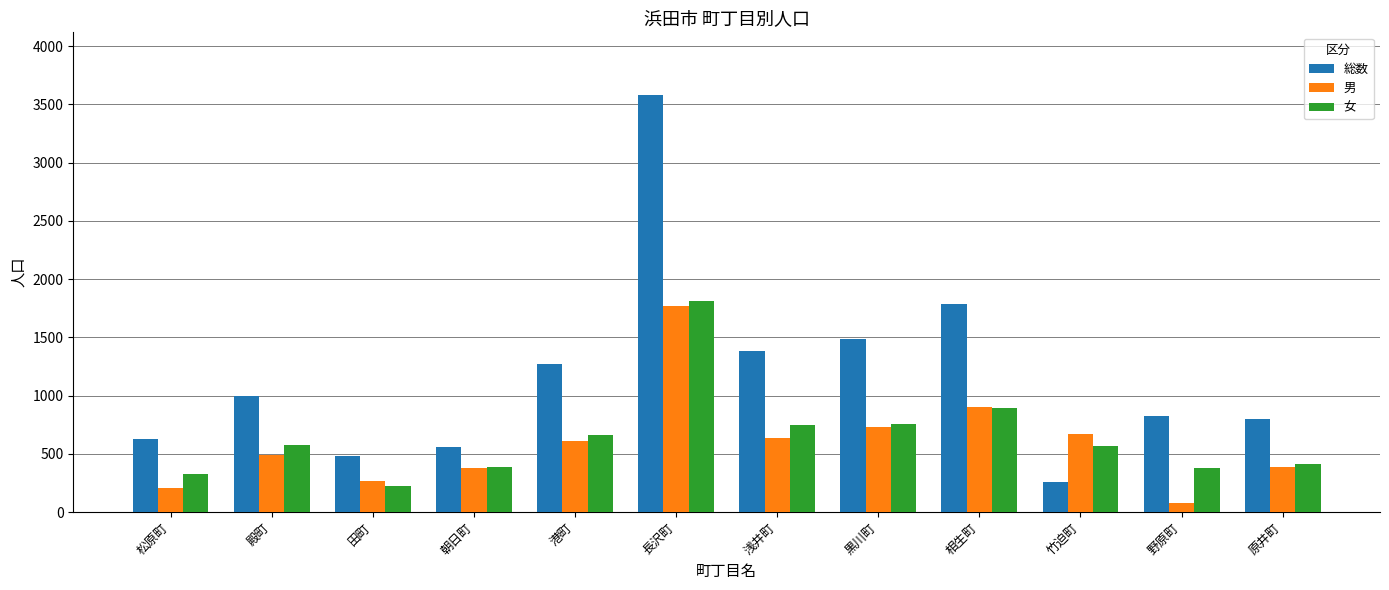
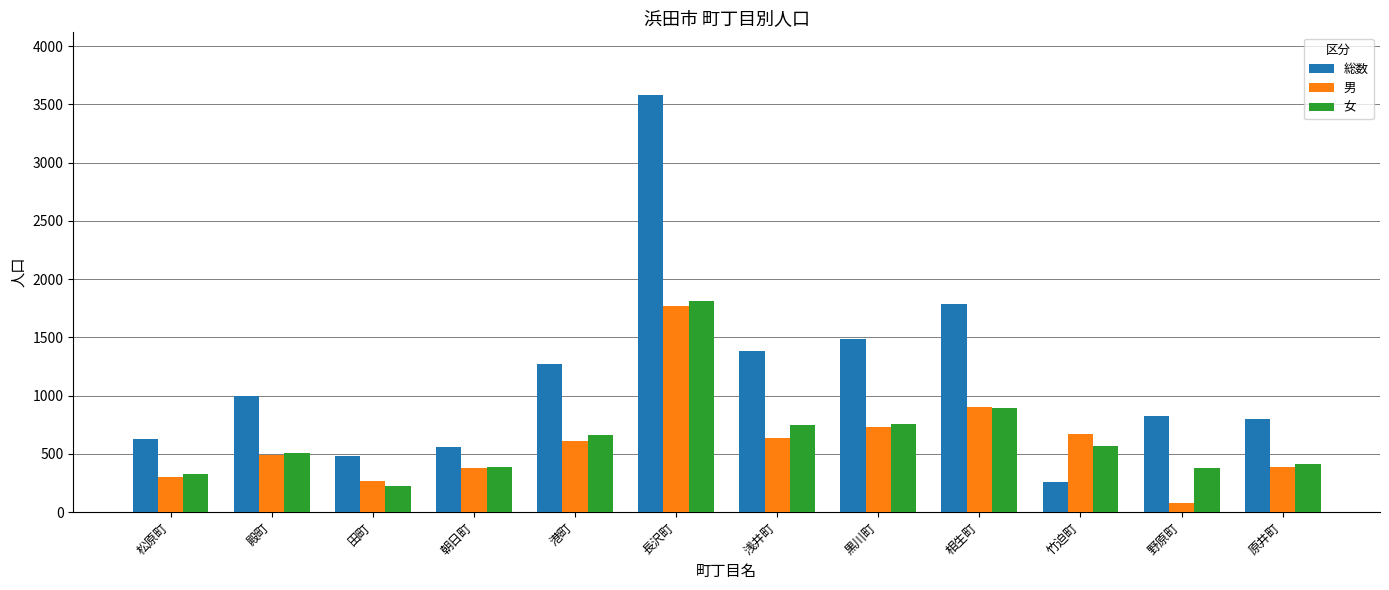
  {
    "総数": {
      "松原町": 630,
      "殿町": 1000,
      "田町": 490,
      "朝日町": 560,
      "港町": 1270,
      "長沢町": 3580,
      "浅井町": 1380,
      "黒川町": 1480,
      "相生町": 1790,
      "竹迫町": 260,
      "野原町": 820,
      "原井町": 800
    },
    "男": {
-     "松原町": 210,
+     "松原町": 300,
      "殿町": 490,
      "田町": 260,
      "朝日町": 380,
      "港町": 610,
      "長沢町": 1770,
      "浅井町": 630,
      "黒川町": 730,
      "相生町": 900,
      "竹迫町": 670,
      "野原町": 80,
      "原井町": 380
    },
    "女": {
      "松原町": 330,
-     "殿町": 570,
+     "殿町": 500,
      "田町": 220,
      "朝日町": 390,
      "港町": 660,
      "長沢町": 1810,
      "浅井町": 750,
      "黒川町": 760,
      "相生町": 890,
      "竹迫町": 570,
      "野原町": 380,
      "原井町": 410
    }
  }
